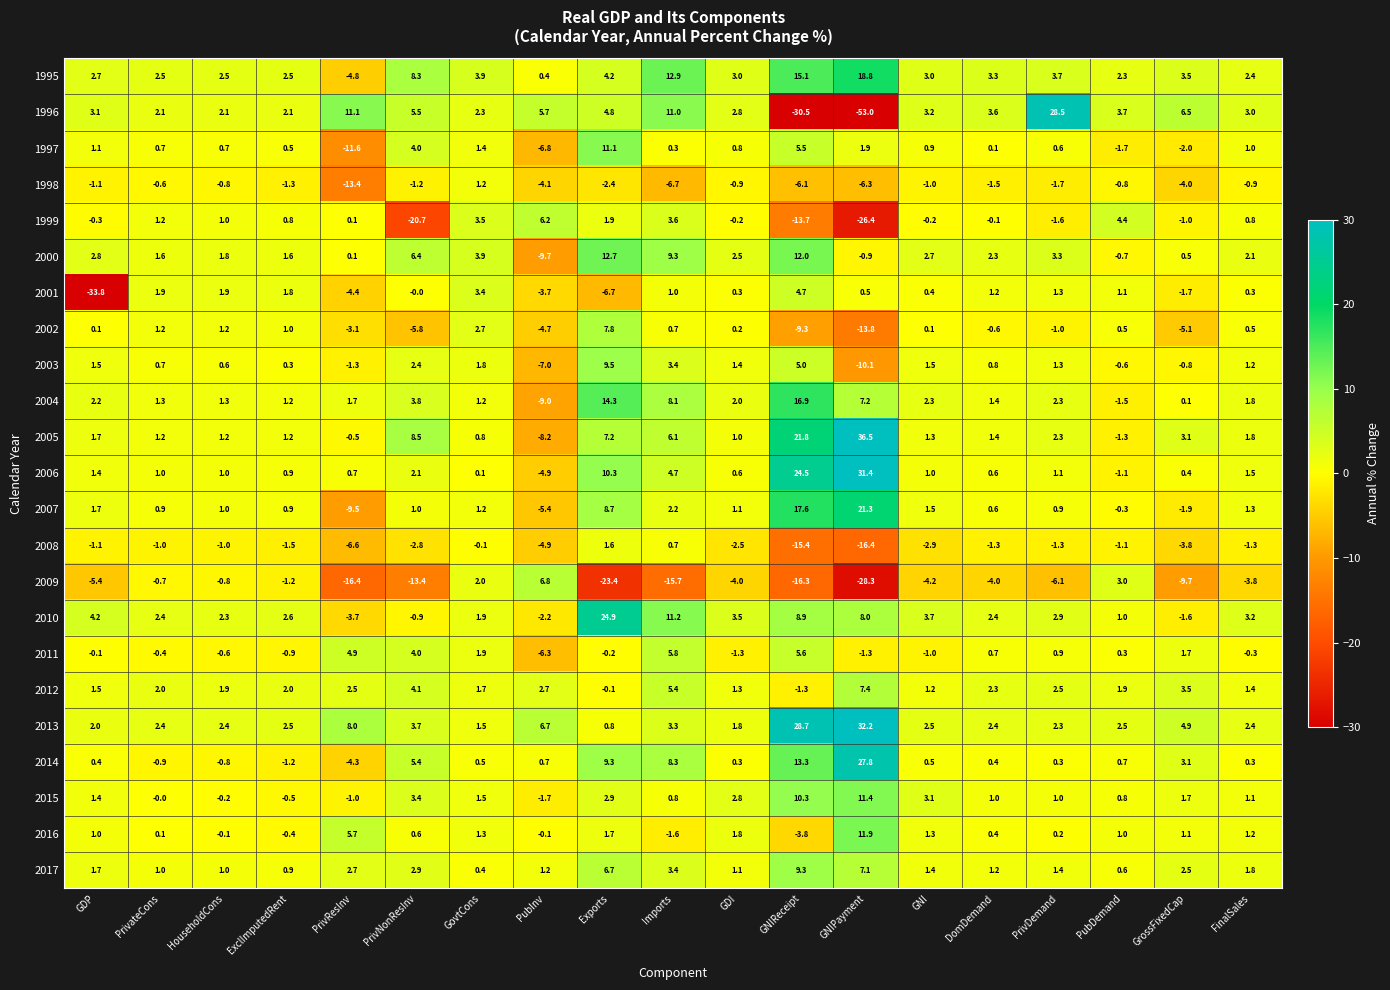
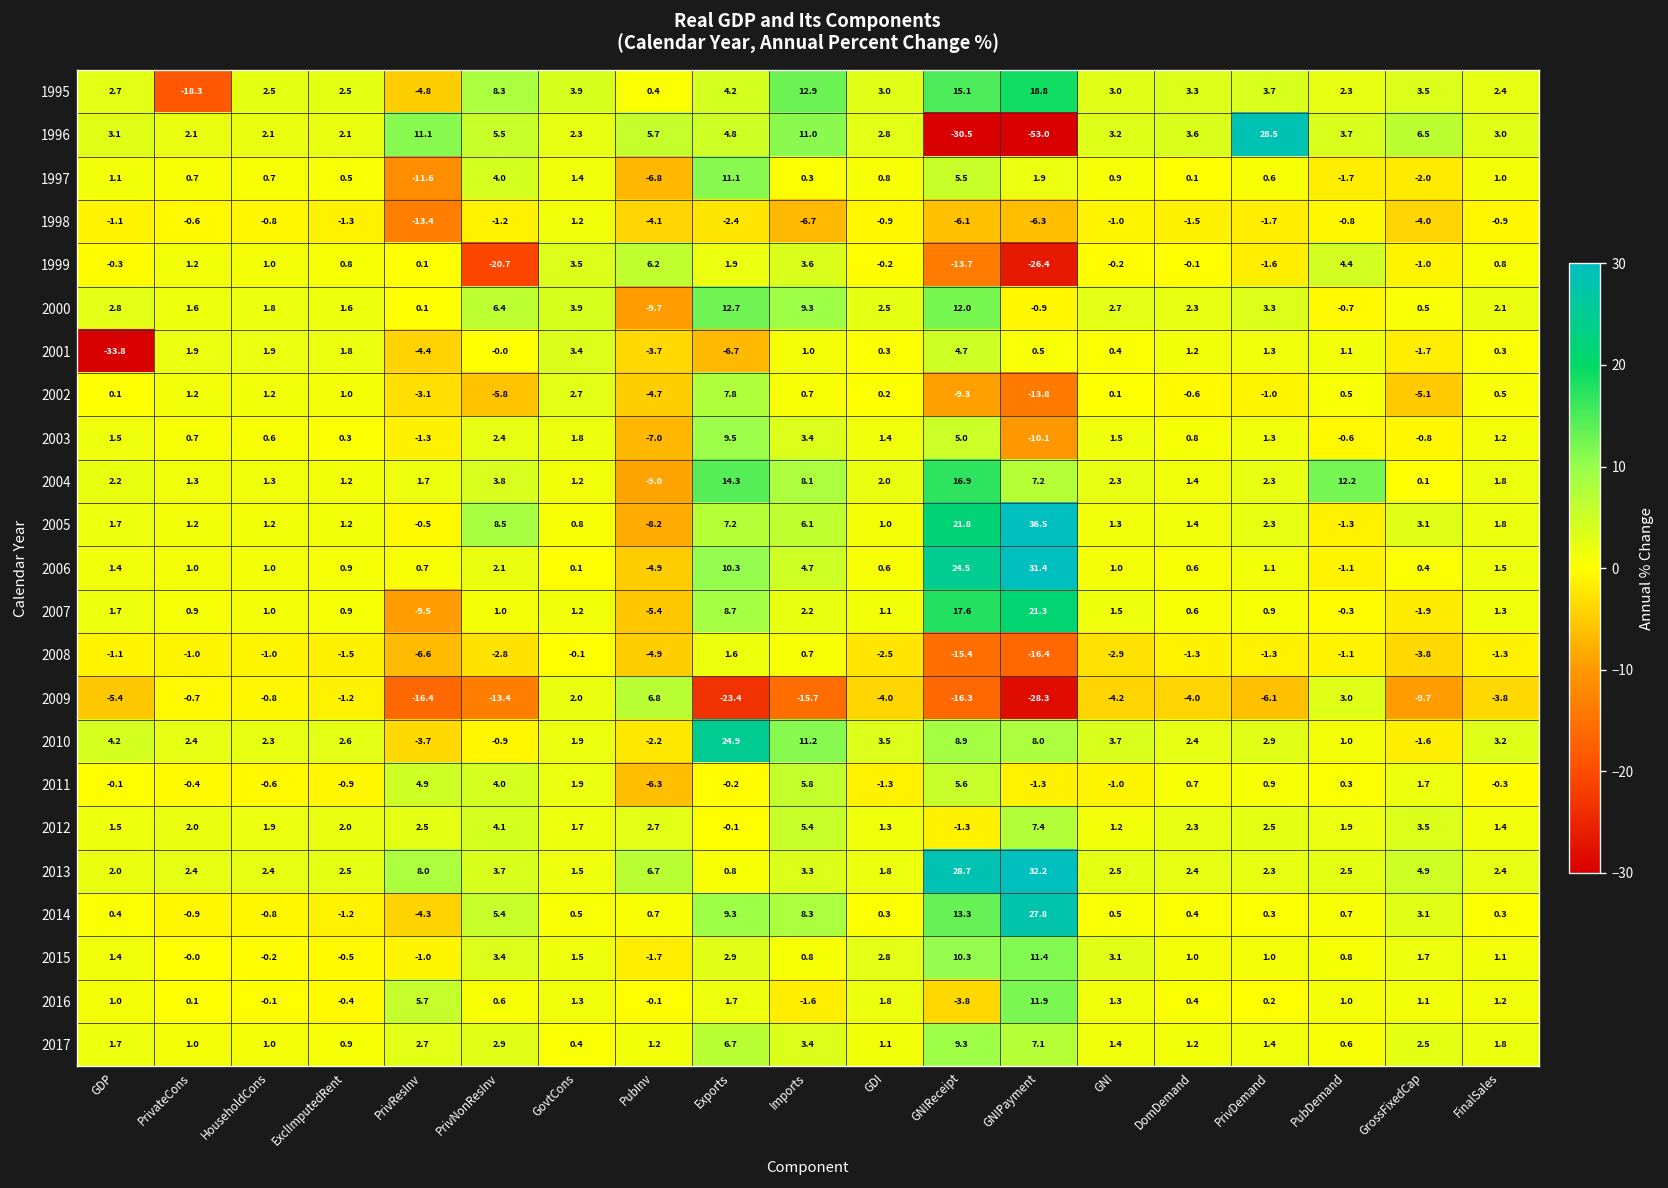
  {
    "1995": {
      "GDP": 2.7,
-     "PrivateCons": 2.5,
+     "PrivateCons": -18.3,
      "HouseholdCons": 2.5,
      "ExclImputedRent": 2.5,
      "PrivResInv": -4.8,
      "PrivNonResInv": 8.3,
      "GovtCons": 3.9,
      "PubInv": 0.4,
      "Exports": 4.2,
      "Imports": 12.9,
      "GDI": 3.0,
      "GNIReceipt": 15.1,
      "GNIPayment": 18.8,
      "GNI": 3.0,
      "DomDemand": 3.3,
      "PrivDemand": 3.7,
      "PubDemand": 2.3,
      "GrossFixedCap": 3.5,
      "FinalSales": 2.4
    },
    "2004": {
      "GDP": 2.2,
      "PrivateCons": 1.3,
      "HouseholdCons": 1.3,
      "ExclImputedRent": 1.2,
      "PrivResInv": 1.7,
      "PrivNonResInv": 3.8,
      "GovtCons": 1.2,
      "PubInv": -9.0,
      "Exports": 14.3,
      "Imports": 8.1,
      "GDI": 2.0,
      "GNIReceipt": 16.9,
      "GNIPayment": 7.2,
      "GNI": 2.3,
      "DomDemand": 1.4,
      "PrivDemand": 2.3,
-     "PubDemand": -1.5,
+     "PubDemand": 12.2,
      "GrossFixedCap": 0.1,
      "FinalSales": 1.8
    }
  }
